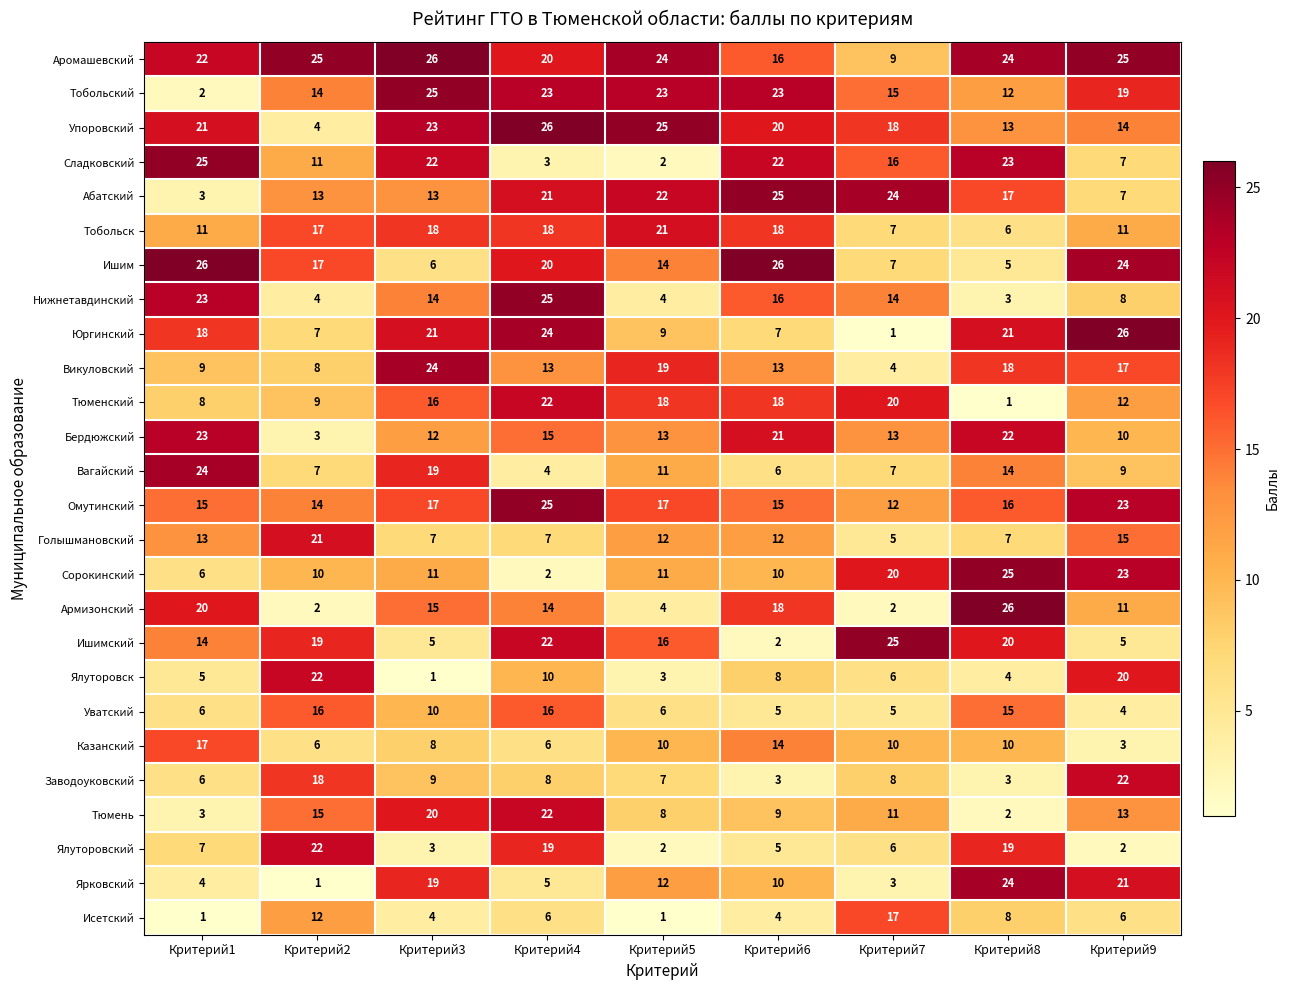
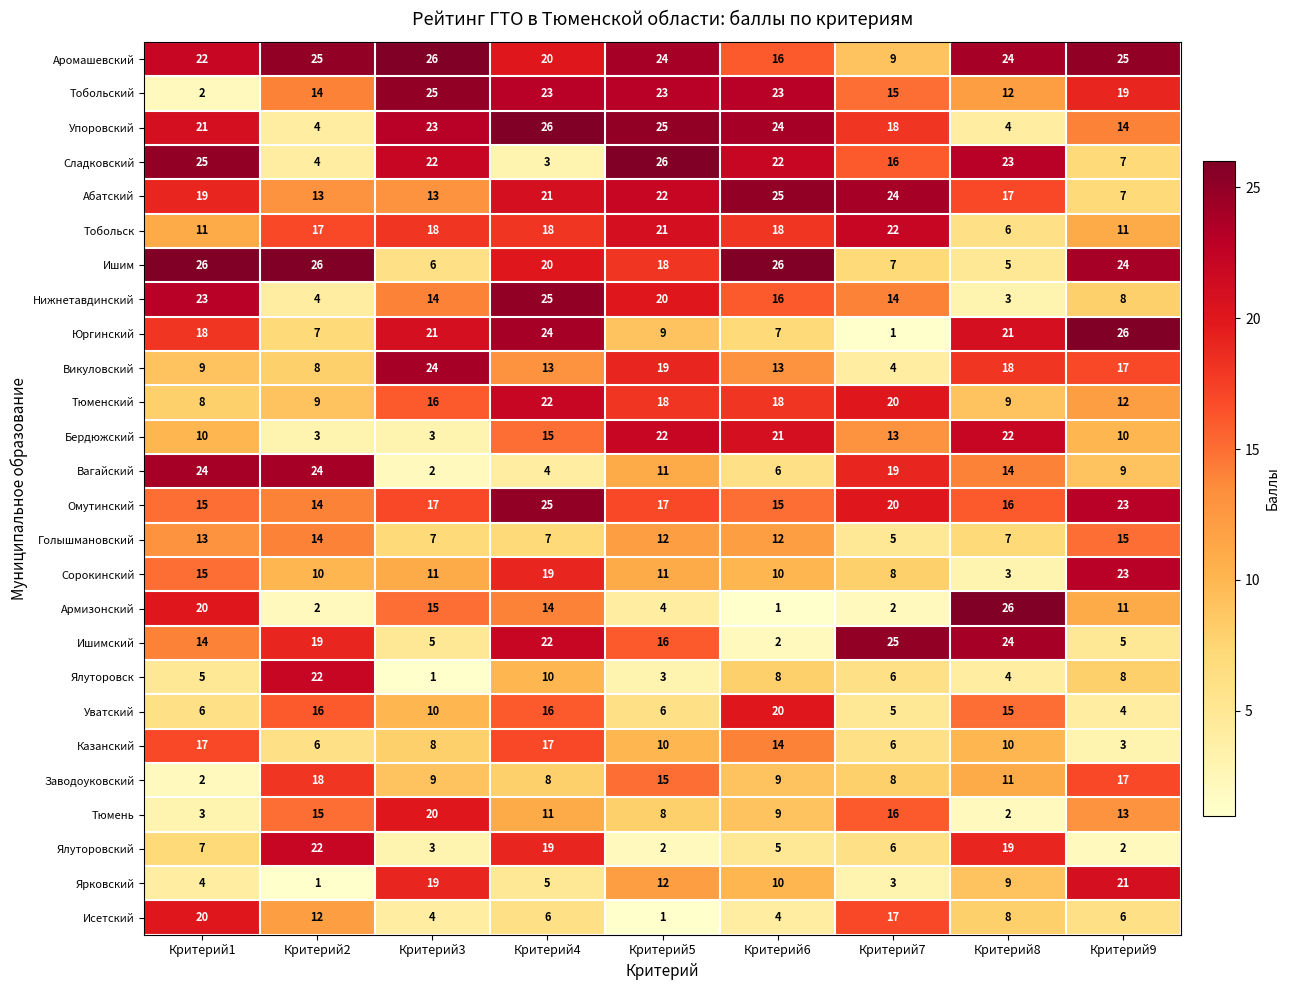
  {
    "Упоровский": {
      "Критерий1": 21,
      "Критерий2": 4,
      "Критерий3": 23,
      "Критерий4": 26,
      "Критерий5": 25,
-     "Критерий6": 20,
+     "Критерий6": 24,
      "Критерий7": 18,
-     "Критерий8": 13,
+     "Критерий8": 4,
      "Критерий9": 14
    },
    "Сладковский": {
      "Критерий1": 25,
-     "Критерий2": 11,
+     "Критерий2": 4,
      "Критерий3": 22,
      "Критерий4": 3,
-     "Критерий5": 2,
+     "Критерий5": 26,
      "Критерий6": 22,
      "Критерий7": 16,
      "Критерий8": 23,
      "Критерий9": 7
    },
    "Абатский": {
-     "Критерий1": 3,
+     "Критерий1": 19,
      "Критерий2": 13,
      "Критерий3": 13,
      "Критерий4": 21,
      "Критерий5": 22,
      "Критерий6": 25,
      "Критерий7": 24,
      "Критерий8": 17,
      "Критерий9": 7
    },
    "Тобольск": {
      "Критерий1": 11,
      "Критерий2": 17,
      "Критерий3": 18,
      "Критерий4": 18,
      "Критерий5": 21,
      "Критерий6": 18,
-     "Критерий7": 7,
+     "Критерий7": 22,
      "Критерий8": 6,
      "Критерий9": 11
    },
    "Ишим": {
      "Критерий1": 26,
-     "Критерий2": 17,
+     "Критерий2": 26,
      "Критерий3": 6,
      "Критерий4": 20,
-     "Критерий5": 14,
+     "Критерий5": 18,
      "Критерий6": 26,
      "Критерий7": 7,
      "Критерий8": 5,
      "Критерий9": 24
    },
    "Нижнетавдинский": {
      "Критерий1": 23,
      "Критерий2": 4,
      "Критерий3": 14,
      "Критерий4": 25,
-     "Критерий5": 4,
+     "Критерий5": 20,
      "Критерий6": 16,
      "Критерий7": 14,
      "Критерий8": 3,
      "Критерий9": 8
    },
    "Тюменский": {
      "Критерий1": 8,
      "Критерий2": 9,
      "Критерий3": 16,
      "Критерий4": 22,
      "Критерий5": 18,
      "Критерий6": 18,
      "Критерий7": 20,
-     "Критерий8": 1,
+     "Критерий8": 9,
      "Критерий9": 12
    },
    "Бердюжский": {
-     "Критерий1": 23,
+     "Критерий1": 10,
      "Критерий2": 3,
-     "Критерий3": 12,
+     "Критерий3": 3,
      "Критерий4": 15,
-     "Критерий5": 13,
+     "Критерий5": 22,
      "Критерий6": 21,
      "Критерий7": 13,
      "Критерий8": 22,
      "Критерий9": 10
    },
    "Вагайский": {
      "Критерий1": 24,
-     "Критерий2": 7,
-     "Критерий3": 19,
+     "Критерий2": 24,
+     "Критерий3": 2,
      "Критерий4": 4,
      "Критерий5": 11,
      "Критерий6": 6,
-     "Критерий7": 7,
+     "Критерий7": 19,
      "Критерий8": 14,
      "Критерий9": 9
    },
    "Омутинский": {
      "Критерий1": 15,
      "Критерий2": 14,
      "Критерий3": 17,
      "Критерий4": 25,
      "Критерий5": 17,
      "Критерий6": 15,
-     "Критерий7": 12,
+     "Критерий7": 20,
      "Критерий8": 16,
      "Критерий9": 23
    },
    "Голышмановский": {
      "Критерий1": 13,
-     "Критерий2": 21,
+     "Критерий2": 14,
      "Критерий3": 7,
      "Критерий4": 7,
      "Критерий5": 12,
      "Критерий6": 12,
      "Критерий7": 5,
      "Критерий8": 7,
      "Критерий9": 15
    },
    "Сорокинский": {
-     "Критерий1": 6,
+     "Критерий1": 15,
      "Критерий2": 10,
      "Критерий3": 11,
-     "Критерий4": 2,
+     "Критерий4": 19,
      "Критерий5": 11,
      "Критерий6": 10,
-     "Критерий7": 20,
-     "Критерий8": 25,
+     "Критерий7": 8,
+     "Критерий8": 3,
      "Критерий9": 23
    },
    "Армизонский": {
      "Критерий1": 20,
      "Критерий2": 2,
      "Критерий3": 15,
      "Критерий4": 14,
      "Критерий5": 4,
-     "Критерий6": 18,
+     "Критерий6": 1,
      "Критерий7": 2,
      "Критерий8": 26,
      "Критерий9": 11
    },
    "Ишимский": {
      "Критерий1": 14,
      "Критерий2": 19,
      "Критерий3": 5,
      "Критерий4": 22,
      "Критерий5": 16,
      "Критерий6": 2,
      "Критерий7": 25,
-     "Критерий8": 20,
+     "Критерий8": 24,
      "Критерий9": 5
    },
    "Ялуторовск": {
      "Критерий1": 5,
      "Критерий2": 22,
      "Критерий3": 1,
      "Критерий4": 10,
      "Критерий5": 3,
      "Критерий6": 8,
      "Критерий7": 6,
      "Критерий8": 4,
-     "Критерий9": 20
+     "Критерий9": 8
    },
    "Уватский": {
      "Критерий1": 6,
      "Критерий2": 16,
      "Критерий3": 10,
      "Критерий4": 16,
      "Критерий5": 6,
-     "Критерий6": 5,
+     "Критерий6": 20,
      "Критерий7": 5,
      "Критерий8": 15,
      "Критерий9": 4
    },
    "Казанский": {
      "Критерий1": 17,
      "Критерий2": 6,
      "Критерий3": 8,
-     "Критерий4": 6,
+     "Критерий4": 17,
      "Критерий5": 10,
      "Критерий6": 14,
-     "Критерий7": 10,
+     "Критерий7": 6,
      "Критерий8": 10,
      "Критерий9": 3
    },
    "Заводоуковский": {
-     "Критерий1": 6,
+     "Критерий1": 2,
      "Критерий2": 18,
      "Критерий3": 9,
      "Критерий4": 8,
-     "Критерий5": 7,
-     "Критерий6": 3,
+     "Критерий5": 15,
+     "Критерий6": 9,
      "Критерий7": 8,
-     "Критерий8": 3,
-     "Критерий9": 22
+     "Критерий8": 11,
+     "Критерий9": 17
    },
    "Тюмень": {
      "Критерий1": 3,
      "Критерий2": 15,
      "Критерий3": 20,
-     "Критерий4": 22,
+     "Критерий4": 11,
      "Критерий5": 8,
      "Критерий6": 9,
-     "Критерий7": 11,
+     "Критерий7": 16,
      "Критерий8": 2,
      "Критерий9": 13
    },
    "Ярковский": {
      "Критерий1": 4,
      "Критерий2": 1,
      "Критерий3": 19,
      "Критерий4": 5,
      "Критерий5": 12,
      "Критерий6": 10,
      "Критерий7": 3,
-     "Критерий8": 24,
+     "Критерий8": 9,
      "Критерий9": 21
    },
    "Исетский": {
-     "Критерий1": 1,
+     "Критерий1": 20,
      "Критерий2": 12,
      "Критерий3": 4,
      "Критерий4": 6,
      "Критерий5": 1,
      "Критерий6": 4,
      "Критерий7": 17,
      "Критерий8": 8,
      "Критерий9": 6
    }
  }
